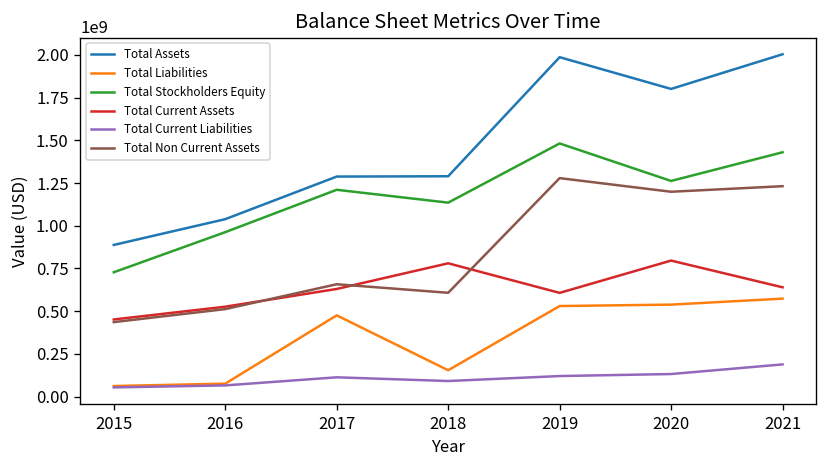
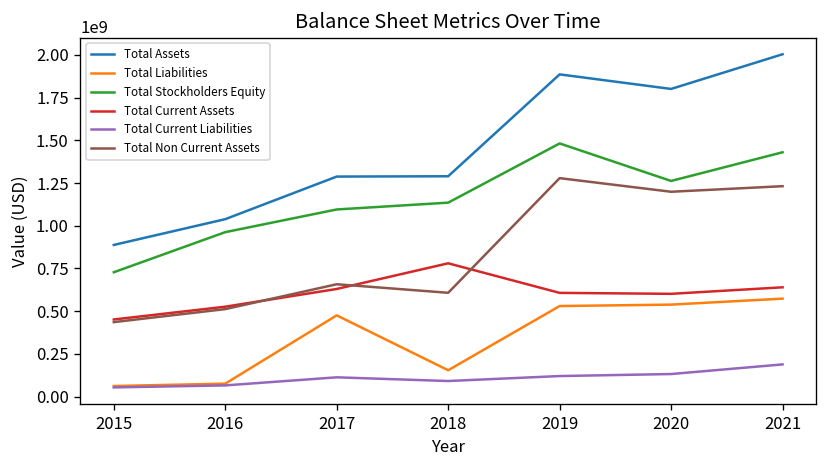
  {
    "Total Assets": {
      "2015": 890000000,
      "2016": 1040000000,
      "2017": 1290000000,
      "2018": 1290000000,
-     "2019": 1990000000,
+     "2019": 1890000000,
      "2020": 1800000000,
      "2021": 2000000000
    },
    "Total Liabilities": {
      "2017": 480000000,
      "2018": 150000000,
      "2019": 530000000,
      "2020": 540000000,
      "2021": 570000000
    },
    "Total Stockholders Equity": {
      "2015": 730000000,
      "2016": 960000000,
-     "2017": 1210000000,
+     "2017": 1100000000,
      "2018": 1140000000,
      "2019": 1480000000,
      "2020": 1260000000,
      "2021": 1430000000
    },
    "Total Current Assets": {
      "2017": 630000000,
      "2018": 780000000,
      "2019": 610000000,
-     "2020": 800000000,
+     "2020": 600000000,
      "2021": 640000000
    },
    "Total Current Liabilities": {
      "2017": 110000000,
      "2018": 90000000,
      "2019": 120000000,
      "2020": 130000000,
      "2021": 190000000
    },
    "Total Non Current Assets": {
      "2017": 660000000,
      "2018": 610000000,
      "2019": 1280000000,
      "2020": 1200000000,
      "2021": 1230000000
    }
  }
